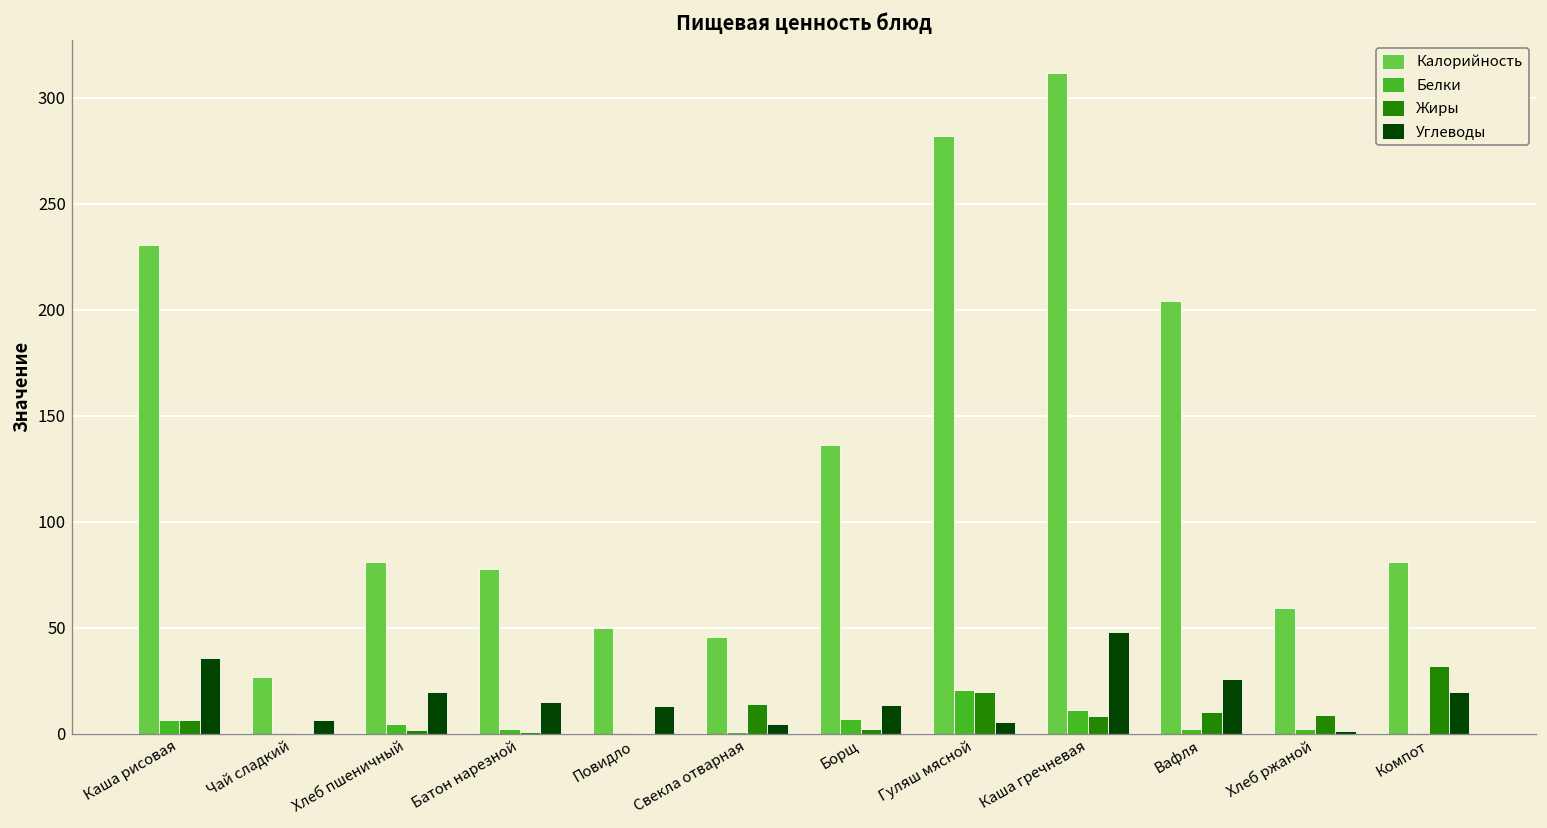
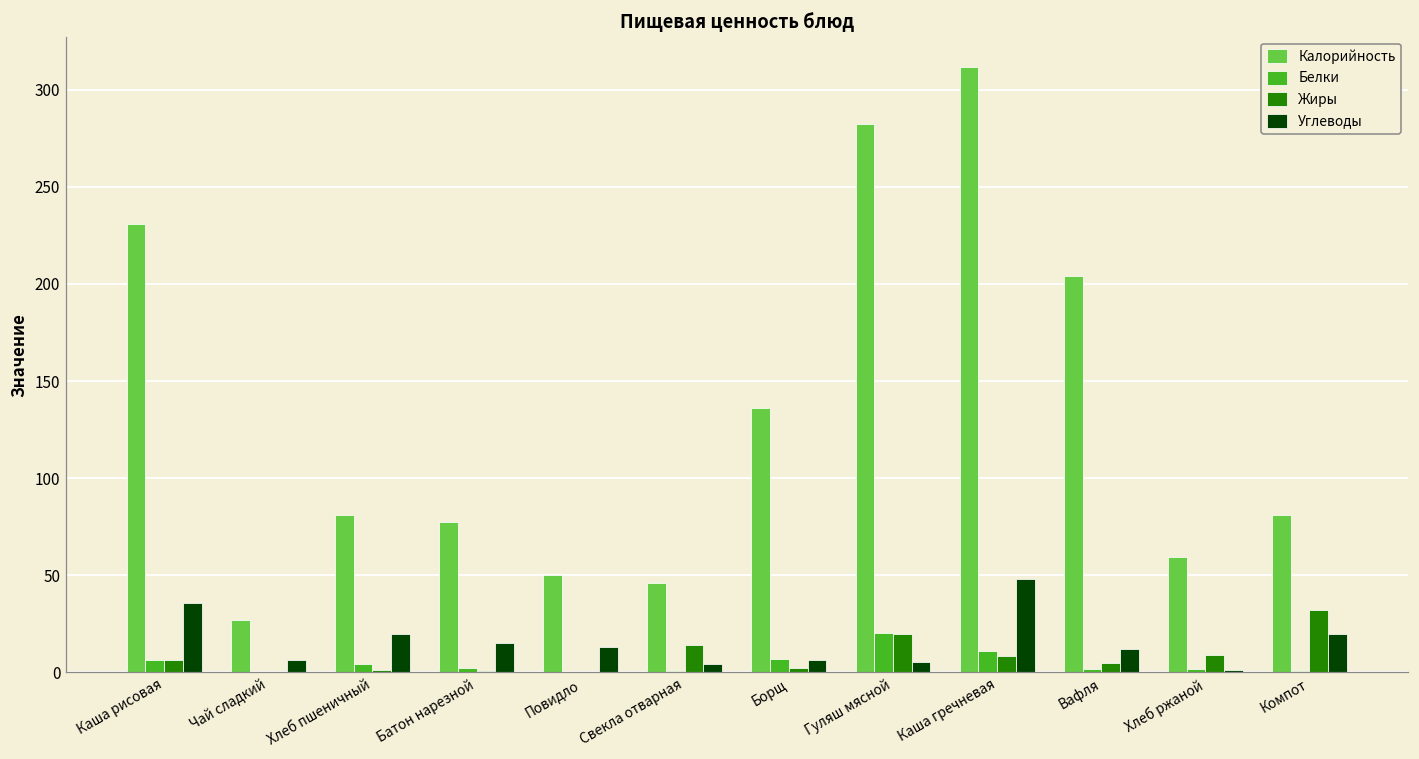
  {
    "Жиры": {
      "Каша рисовая": 7,
      "Чай сладкий": 0,
      "Хлеб пшеничный": 2,
      "Повидло": 0,
      "Свекла отварная": 14,
      "Борщ": 2,
      "Гуляш мясной": 20,
      "Каша гречневая": 8,
-     "Вафля": 10,
+     "Вафля": 5,
      "Хлеб ржаной": 9,
      "Компот": 32
    },
    "Углеводы": {
      "Каша рисовая": 36,
      "Чай сладкий": 7,
      "Хлеб пшеничный": 20,
      "Батон нарезной": 15,
      "Повидло": 13,
      "Свекла отварная": 5,
-     "Борщ": 14,
+     "Борщ": 6,
      "Гуляш мясной": 6,
      "Каша гречневая": 48,
-     "Вафля": 26,
+     "Вафля": 12,
      "Компот": 20
    }
  }
